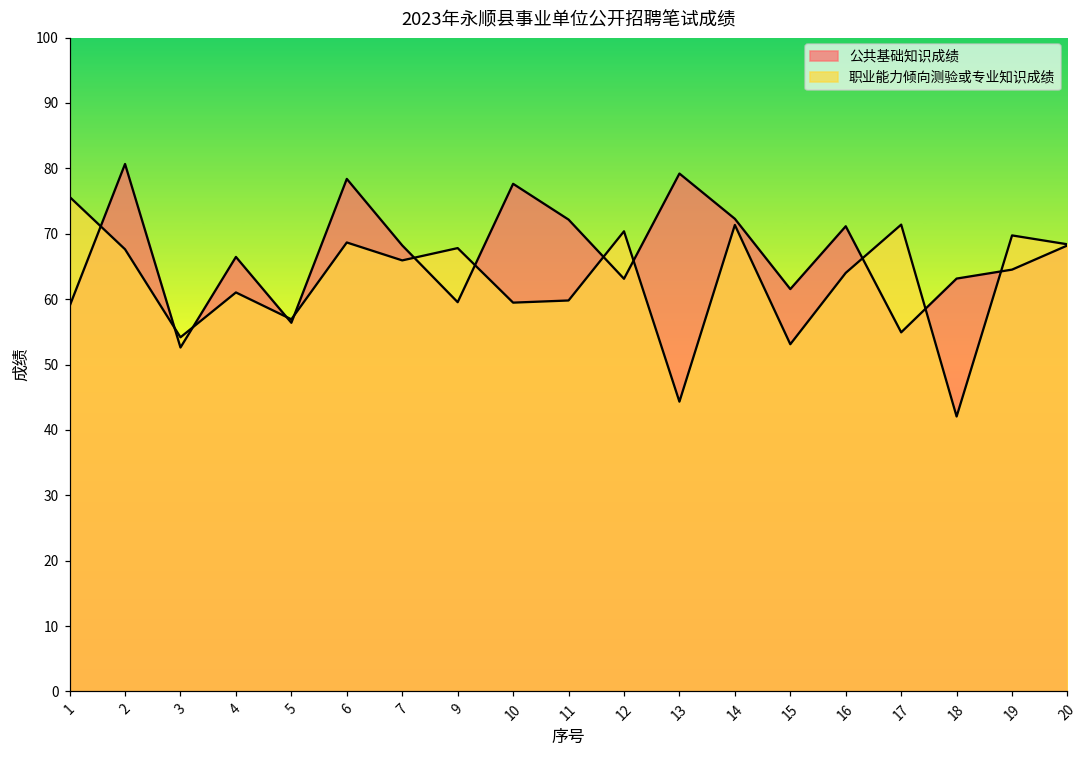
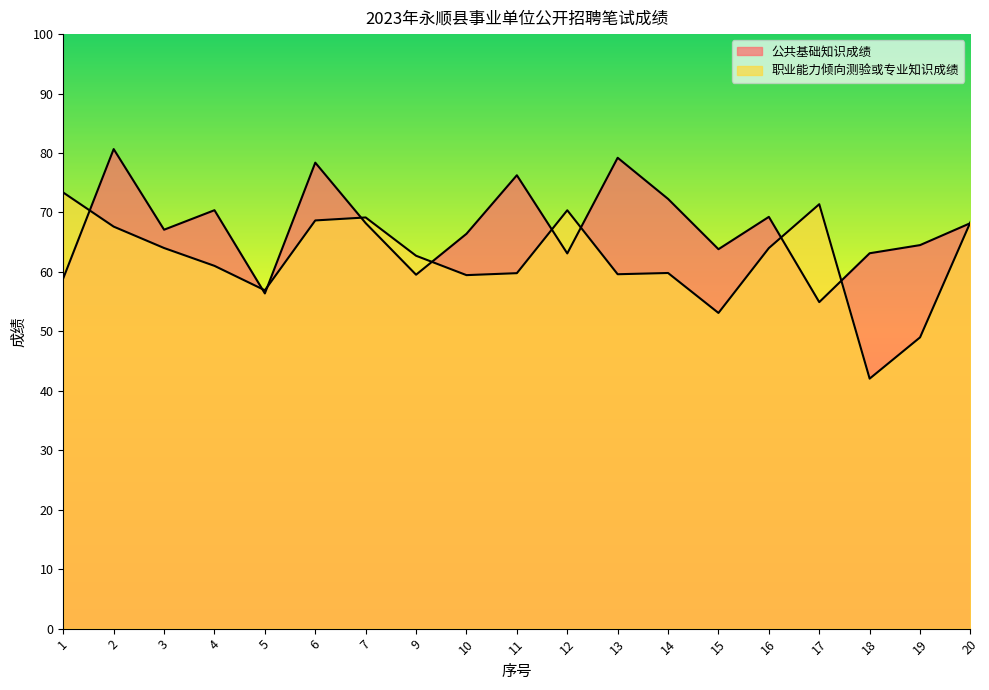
  {
    "公共基础知识成绩": {
      "1": 59,
      "2": 81,
-     "3": 53,
-     "4": 66,
+     "3": 67,
+     "4": 70,
      "5": 56,
      "6": 78,
      "7": 68,
      "9": 60,
-     "10": 78,
-     "11": 72,
+     "10": 66,
+     "11": 76,
      "12": 63,
      "13": 79,
      "14": 72,
-     "15": 62,
-     "16": 71,
+     "15": 64,
+     "16": 69,
      "17": 55,
      "18": 63,
      "19": 65
    },
    "职业能力倾向测验或专业知识成绩": {
-     "1": 76,
+     "1": 73,
      "2": 68,
-     "3": 54,
+     "3": 64,
      "4": 61,
      "5": 57,
      "6": 69,
-     "7": 66,
-     "9": 68,
+     "7": 69,
+     "9": 63,
      "10": 59,
      "11": 60,
      "12": 70,
-     "13": 44,
-     "14": 71,
+     "13": 60,
+     "14": 60,
      "15": 53,
      "16": 64,
      "17": 71,
      "18": 42,
-     "19": 70
+     "19": 49
    }
  }
